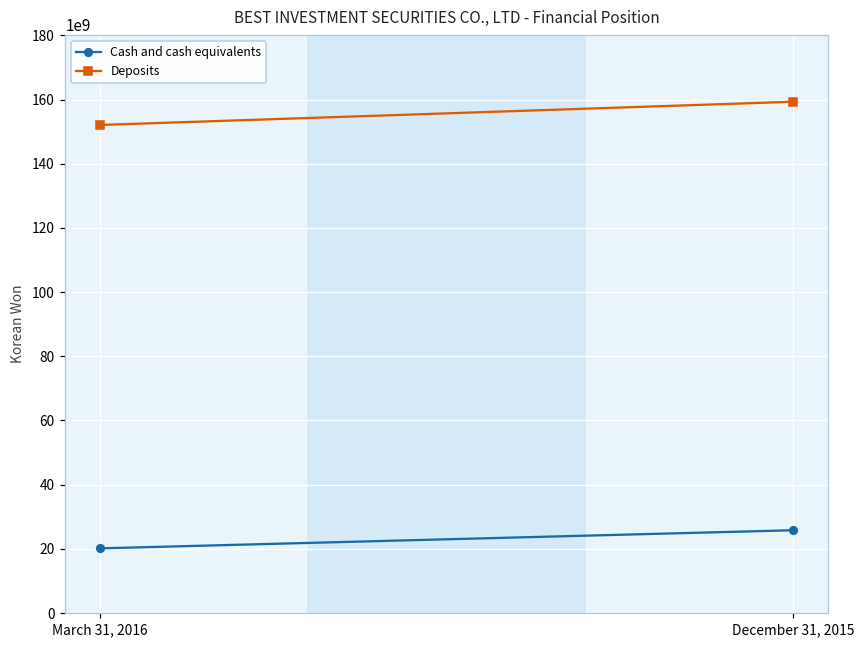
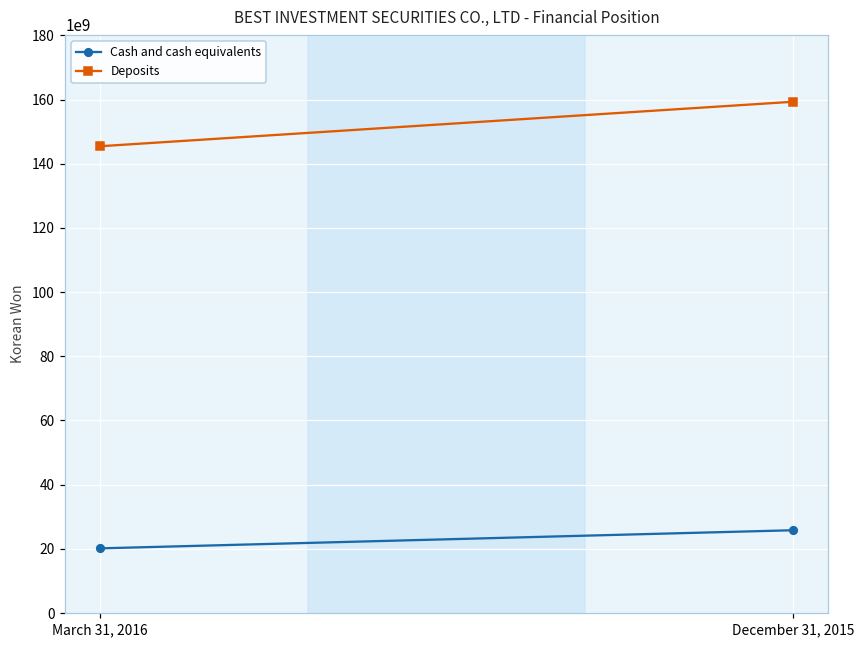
  {
    "Cash and cash equivalents": {
      "March 31, 2016": 20000000000,
      "December 31, 2015": 26000000000
    },
    "Deposits": {
-     "March 31, 2016": 152000000000,
+     "March 31, 2016": 145000000000,
      "December 31, 2015": 159000000000
    }
  }
